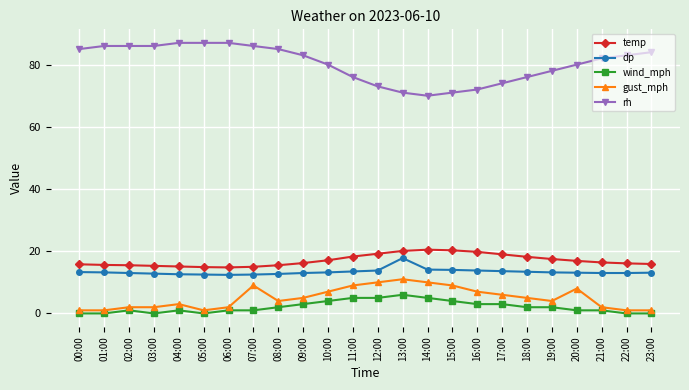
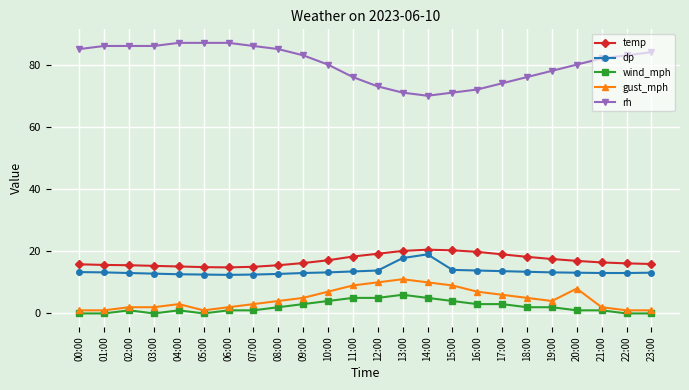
  {
    "temp": {
      "00:00": 16,
      "01:00": 16,
      "02:00": 16,
      "03:00": 15,
      "04:00": 15,
      "05:00": 15,
      "06:00": 15,
      "07:00": 15,
      "08:00": 16,
      "09:00": 16,
      "10:00": 17,
      "11:00": 18,
      "12:00": 19,
      "13:00": 20,
      "14:00": 21,
      "15:00": 20,
      "16:00": 20,
      "17:00": 19,
      "18:00": 18,
      "19:00": 18,
      "20:00": 17,
      "21:00": 16,
      "22:00": 16,
      "23:00": 16
    },
    "dp": {
      "00:00": 13,
      "01:00": 13,
      "02:00": 13,
      "03:00": 13,
      "04:00": 13,
      "05:00": 13,
      "06:00": 12,
      "07:00": 13,
      "08:00": 13,
      "09:00": 13,
      "10:00": 13,
      "11:00": 14,
      "12:00": 14,
      "13:00": 18,
-     "14:00": 14,
+     "14:00": 19,
      "15:00": 14,
      "16:00": 14,
      "17:00": 14,
      "18:00": 13,
      "19:00": 13,
      "20:00": 13,
      "21:00": 13,
      "22:00": 13,
      "23:00": 13
    },
    "wind_mph": {
      "00:00": 0,
      "01:00": 0,
      "02:00": 1,
      "03:00": 0,
      "04:00": 1,
      "05:00": 0,
      "06:00": 1,
      "07:00": 1,
      "08:00": 2,
      "09:00": 3,
      "10:00": 4,
      "11:00": 5,
      "12:00": 5,
      "13:00": 6,
      "14:00": 5,
      "15:00": 4,
      "16:00": 3,
      "17:00": 3,
      "18:00": 2,
      "19:00": 2,
      "20:00": 1,
      "21:00": 1,
      "22:00": 0,
      "23:00": 0
    },
    "gust_mph": {
      "00:00": 1,
      "01:00": 1,
      "02:00": 2,
      "03:00": 2,
      "04:00": 3,
      "05:00": 1,
      "06:00": 2,
-     "07:00": 9,
+     "07:00": 3,
      "08:00": 4,
      "09:00": 5,
      "10:00": 7,
      "11:00": 9,
      "12:00": 10,
      "13:00": 11,
      "14:00": 10,
      "15:00": 9,
      "16:00": 7,
      "17:00": 6,
      "18:00": 5,
      "19:00": 4,
      "20:00": 8,
      "21:00": 2,
      "22:00": 1,
      "23:00": 1
    },
    "rh": {
      "00:00": 85,
      "01:00": 86,
      "02:00": 86,
      "03:00": 86,
      "04:00": 87,
      "05:00": 87,
      "06:00": 87,
      "07:00": 86,
      "08:00": 85,
      "09:00": 83,
      "10:00": 80,
      "11:00": 76,
      "12:00": 73,
      "13:00": 71,
      "14:00": 70,
      "15:00": 71,
      "16:00": 72,
      "17:00": 74,
      "18:00": 76,
      "19:00": 78,
      "20:00": 80
    }
  }
